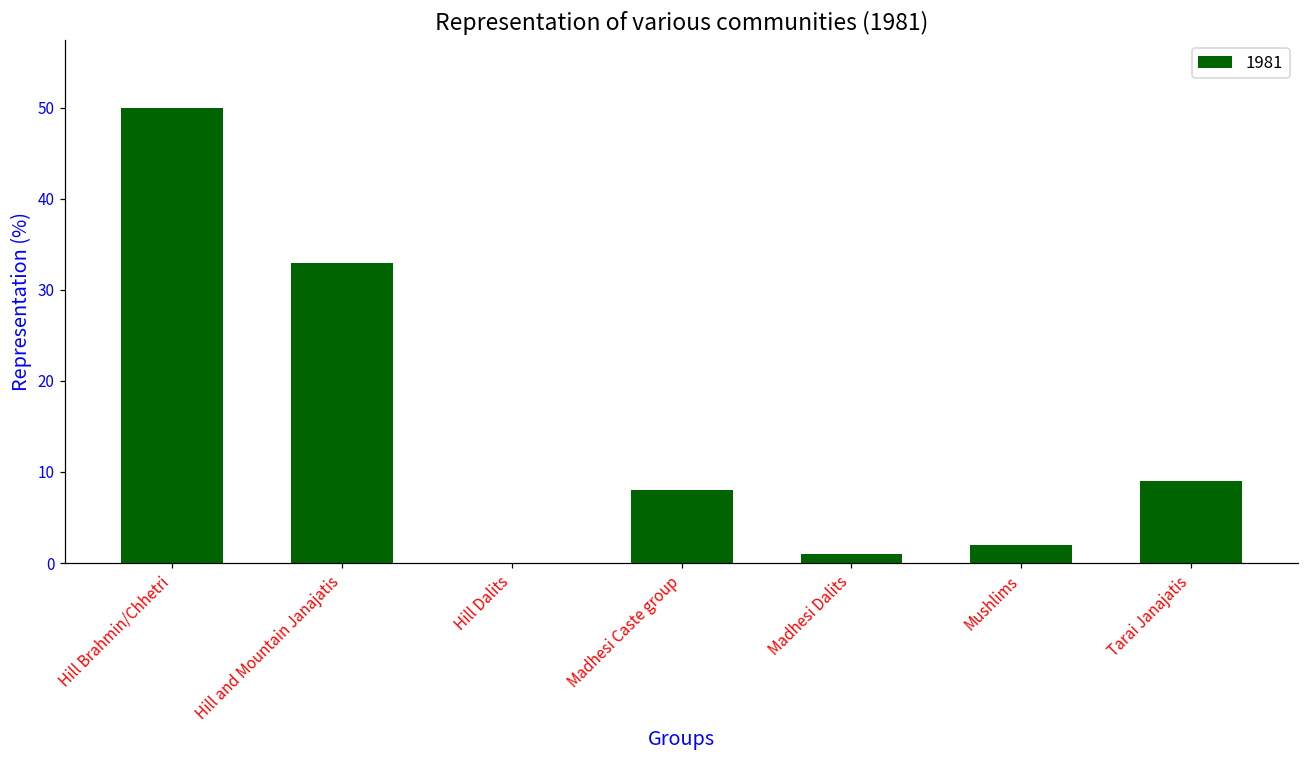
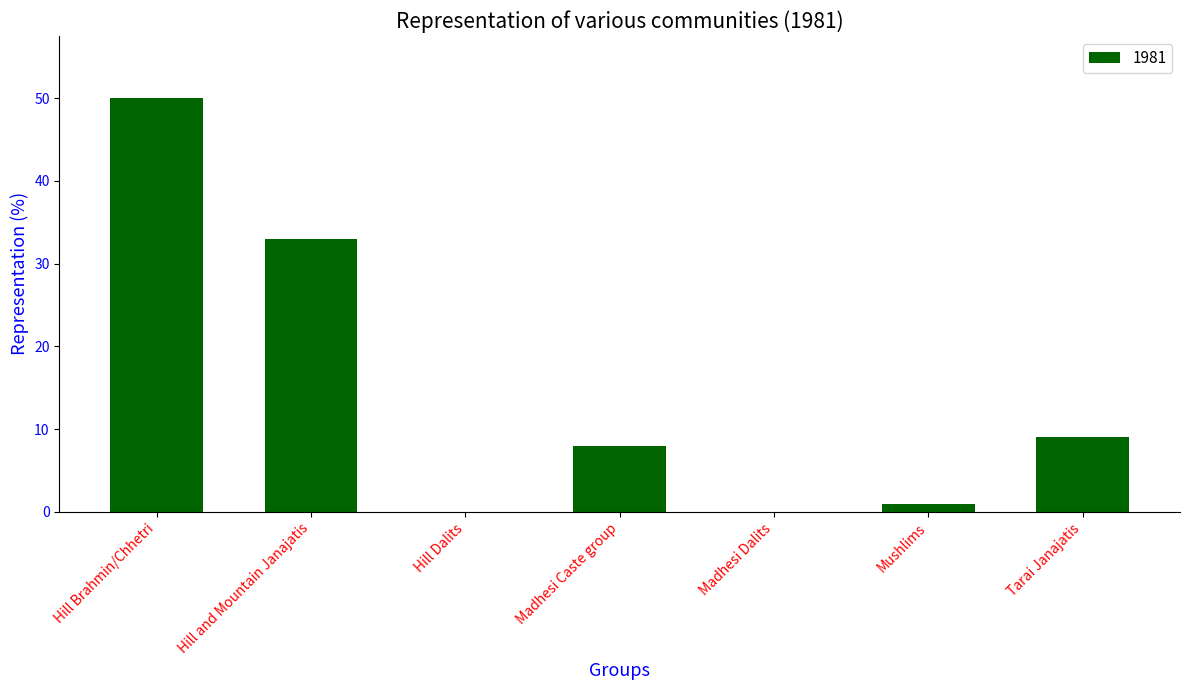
  {
    "Hill Brahmin/Chhetri": 50,
    "Hill and Mountain Janajatis": 33,
    "Hill Dalits": 0,
    "Madhesi Caste group": 8,
-   "Madhesi Dalits": 1,
-   "Mushlims": 2,
+   "Madhesi Dalits": 0,
+   "Mushlims": 1,
    "Tarai Janajatis": 9
  }
